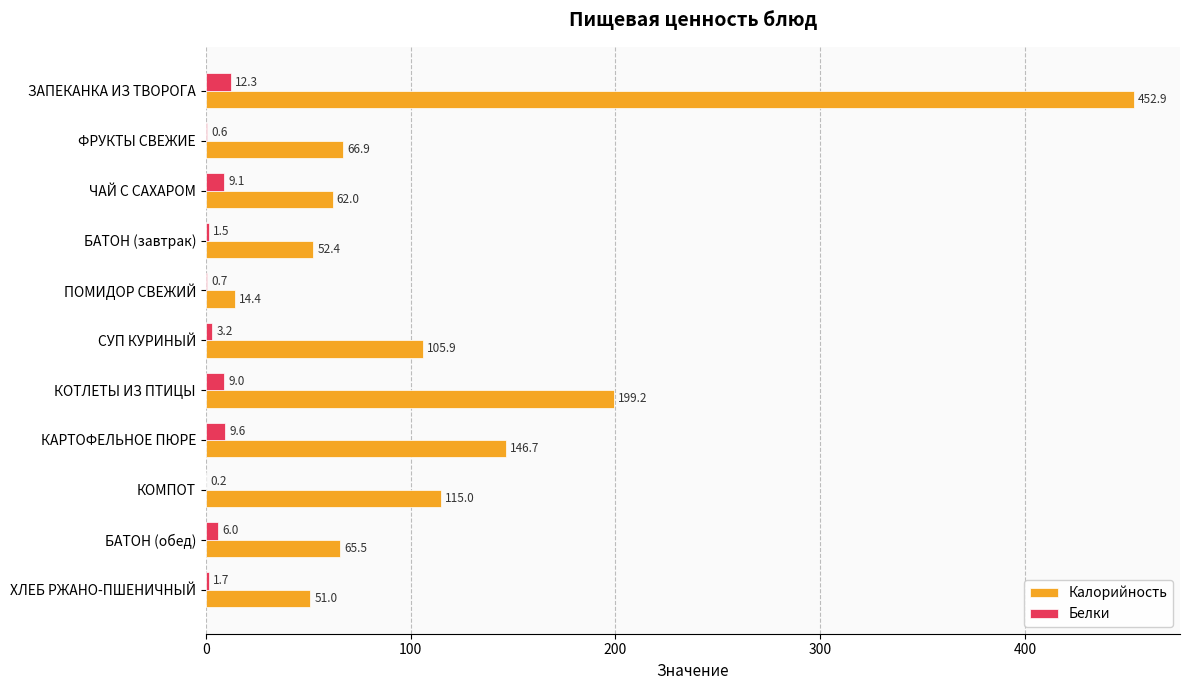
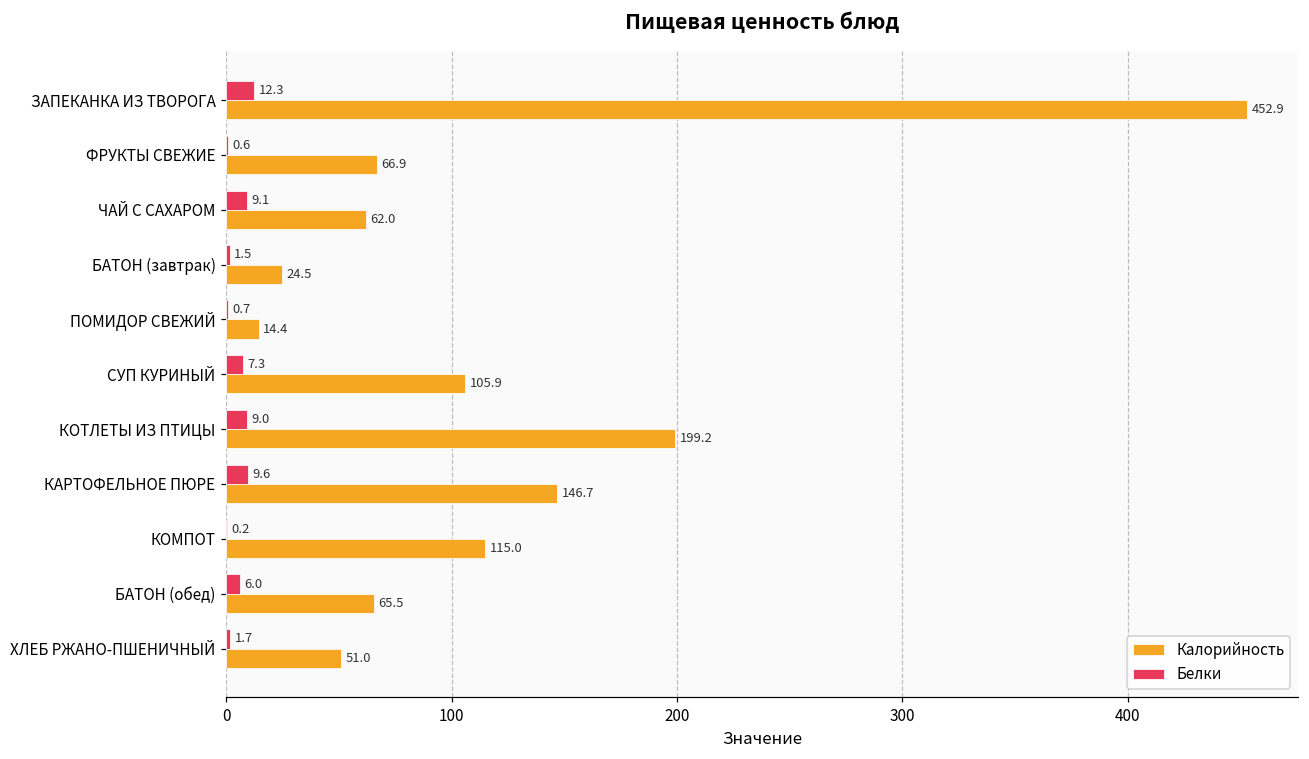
  {
    "Калорийность": {
      "ЗАПЕКАНКА ИЗ ТВОРОГА": 452.9,
      "ФРУКТЫ СВЕЖИЕ": 66.9,
      "ЧАЙ С САХАРОМ": 62.0,
-     "БАТОН (завтрак)": 52.4,
+     "БАТОН (завтрак)": 24.5,
      "ПОМИДОР СВЕЖИЙ": 14.4,
      "СУП КУРИНЫЙ": 105.9,
      "КОТЛЕТЫ ИЗ ПТИЦЫ": 199.2,
      "КАРТОФЕЛЬНОЕ ПЮРЕ": 146.7,
      "КОМПОТ": 115.0,
      "БАТОН (обед)": 65.5,
      "ХЛЕБ РЖАНО-ПШЕНИЧНЫЙ": 51.0
    },
    "Белки": {
      "ЗАПЕКАНКА ИЗ ТВОРОГА": 12.3,
      "ФРУКТЫ СВЕЖИЕ": 0.6,
      "ЧАЙ С САХАРОМ": 9.1,
      "БАТОН (завтрак)": 1.5,
      "ПОМИДОР СВЕЖИЙ": 0.7,
-     "СУП КУРИНЫЙ": 3.2,
+     "СУП КУРИНЫЙ": 7.3,
      "КОТЛЕТЫ ИЗ ПТИЦЫ": 9.0,
      "КАРТОФЕЛЬНОЕ ПЮРЕ": 9.6,
      "КОМПОТ": 0.2,
      "БАТОН (обед)": 6.0,
      "ХЛЕБ РЖАНО-ПШЕНИЧНЫЙ": 1.7
    }
  }
